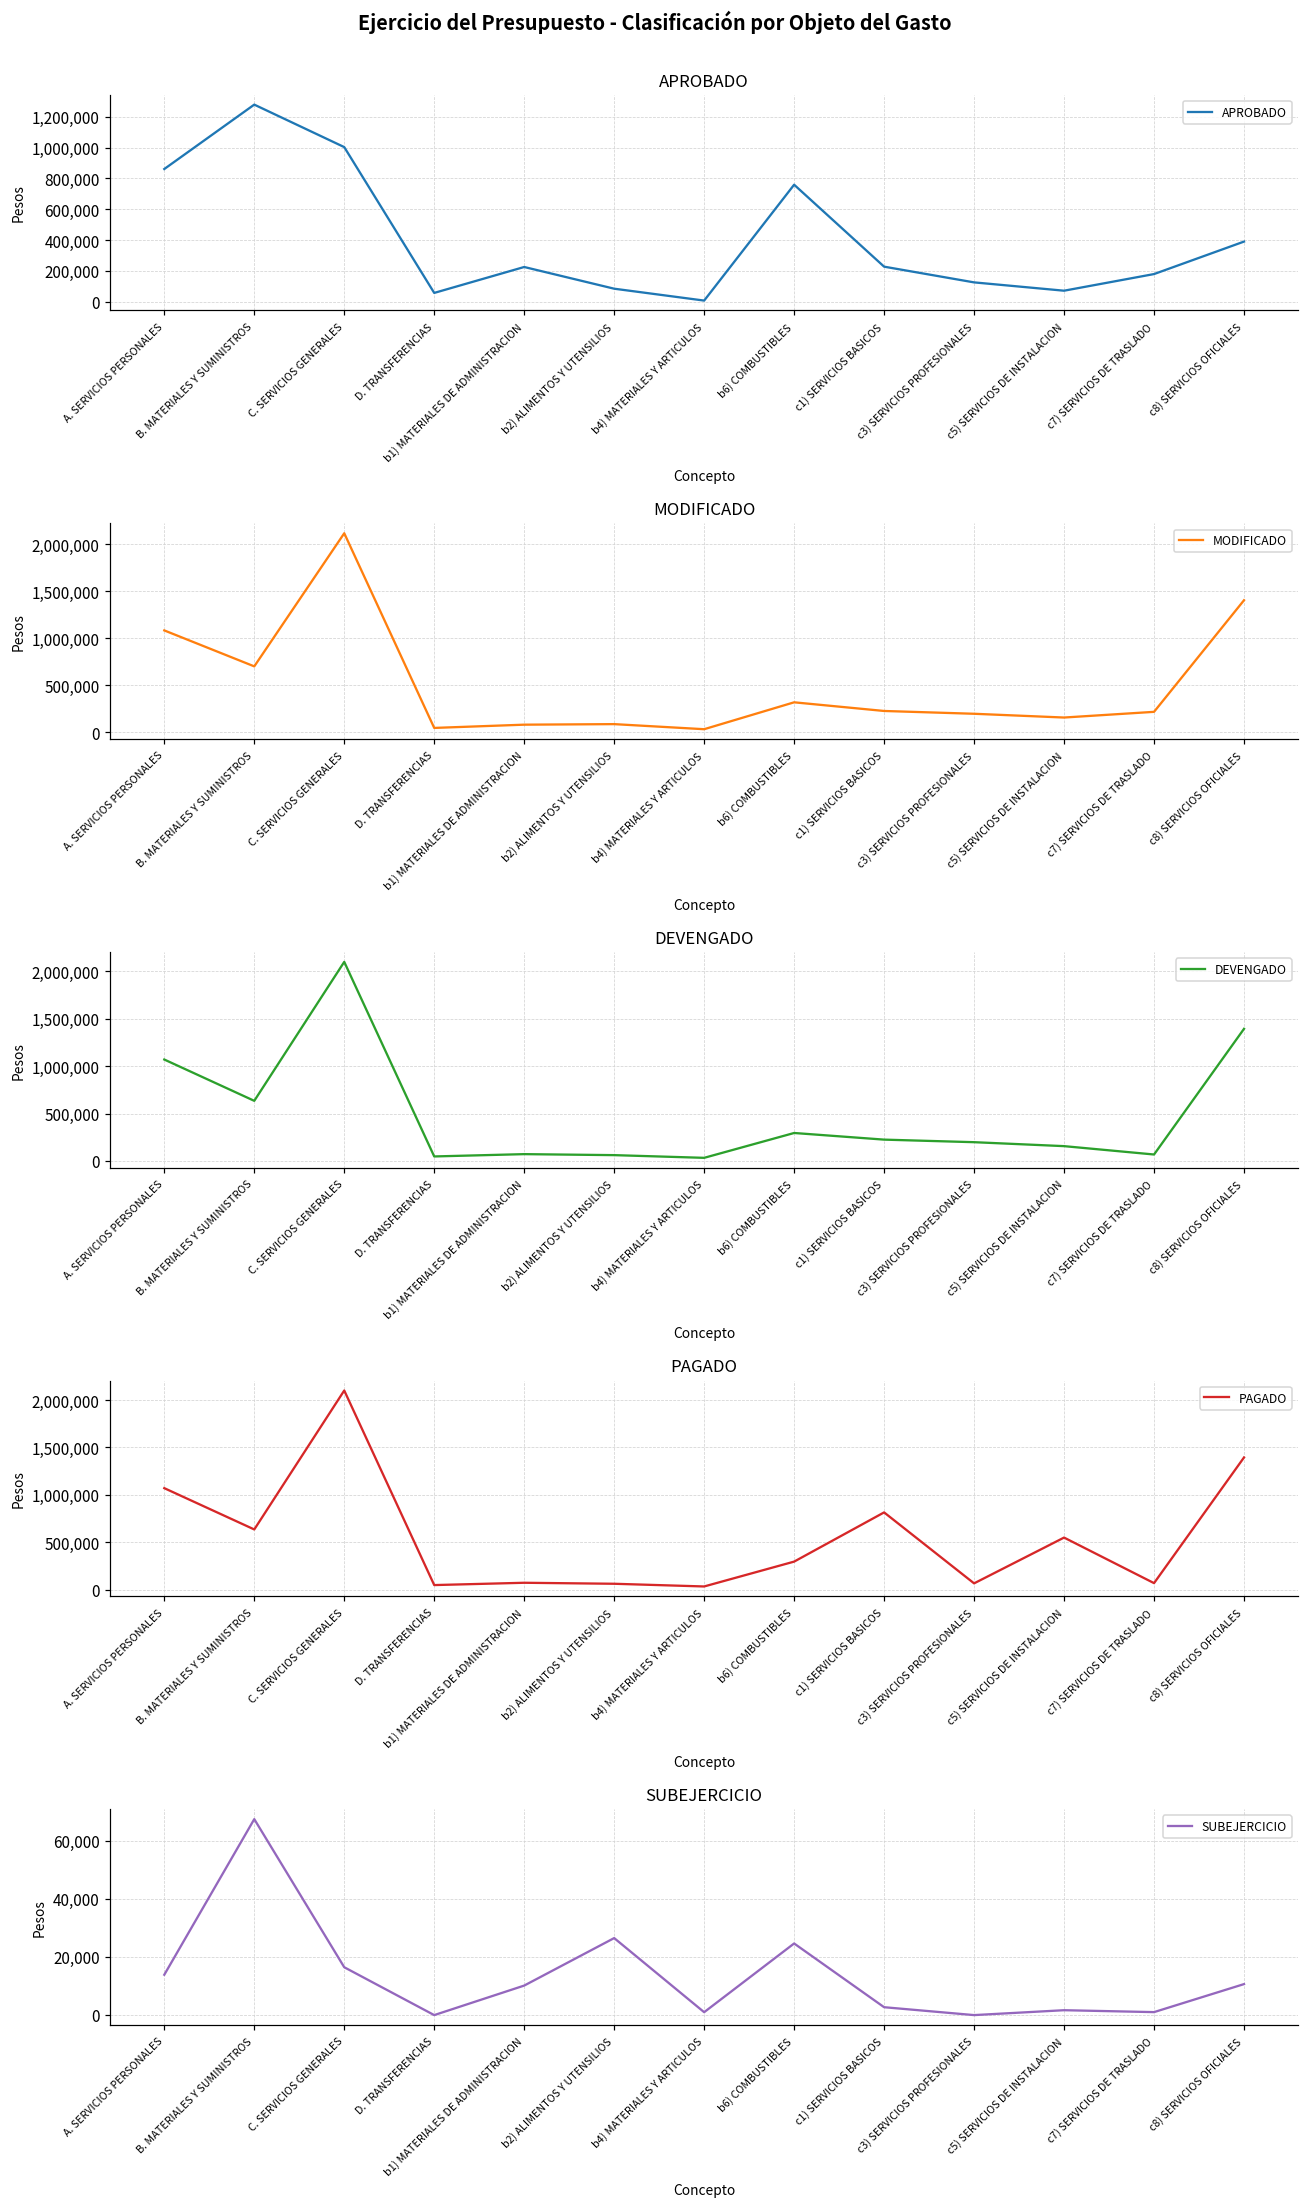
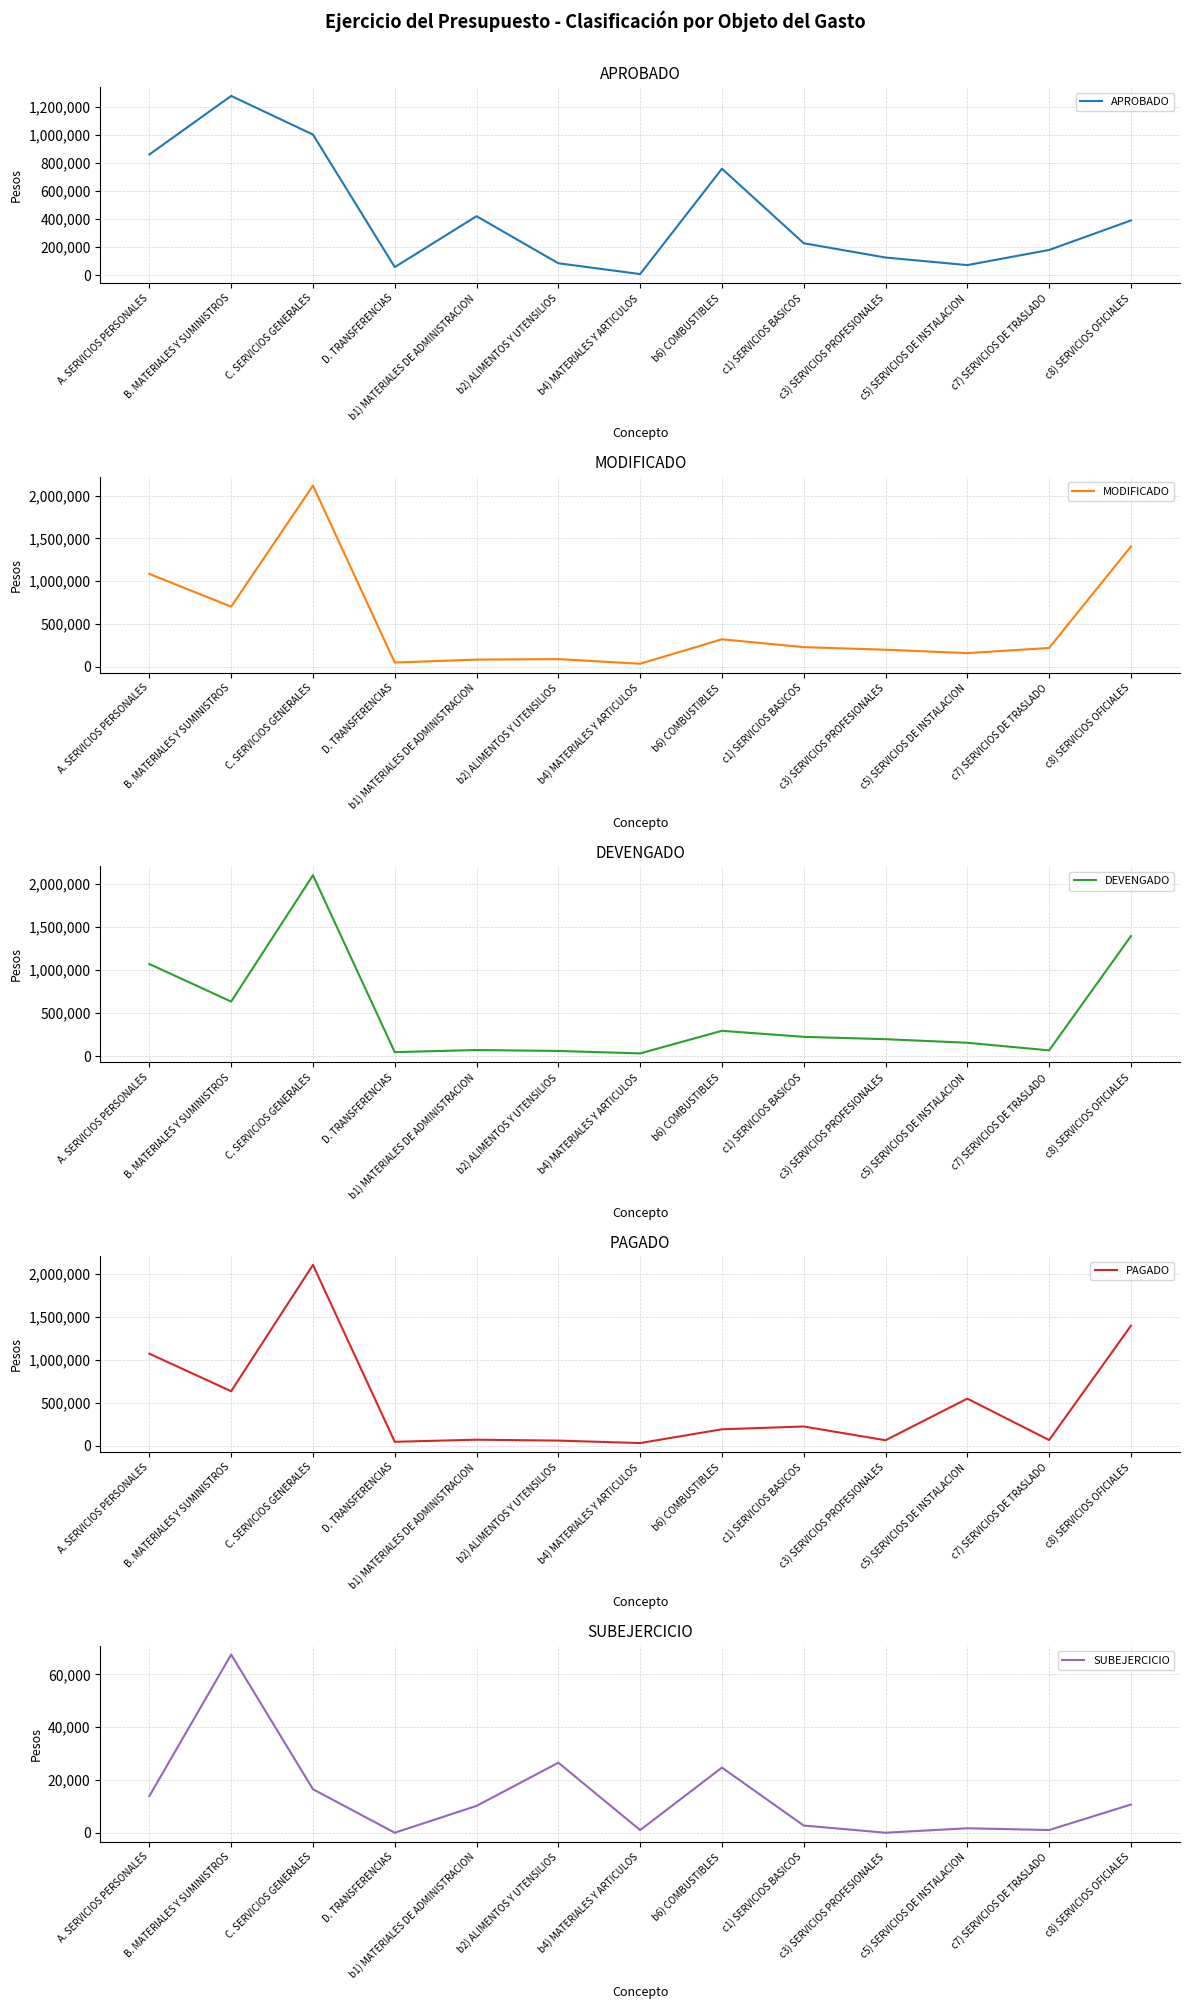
  {
    "APROBADO": {
      "A. SERVICIOS PERSONALES": "860,000",
      "B. MATERIALES Y SUMINISTROS": "1,280,000",
      "C. SERVICIOS GENERALES": "1,000,000",
      "D. TRANSFERENCIAS": "60,000",
-     "b1) MATERIALES DE ADMINISTRACION": "230,000",
+     "b1) MATERIALES DE ADMINISTRACION": "420,000",
      "b2) ALIMENTOS Y UTENSILIOS": "90,000",
      "b4) MATERIALES Y ARTICULOS": "10,000",
      "b6) COMBUSTIBLES": "760,000",
      "c1) SERVICIOS BASICOS": "230,000",
      "c3) SERVICIOS PROFESIONALES": "130,000",
      "c5) SERVICIOS DE INSTALACION": "70,000",
      "c7) SERVICIOS DE TRASLADO": "180,000",
      "c8) SERVICIOS OFICIALES": "390,000"
    },
    "MODIFICADO": {
      "A. SERVICIOS PERSONALES": "1,100,000",
      "B. MATERIALES Y SUMINISTROS": "700,000",
      "C. SERVICIOS GENERALES": "2,100,000",
      "D. TRANSFERENCIAS": "0",
      "b1) MATERIALES DE ADMINISTRACION": "100,000",
      "b2) ALIMENTOS Y UTENSILIOS": "100,000",
      "b4) MATERIALES Y ARTICULOS": "0",
      "b6) COMBUSTIBLES": "300,000",
      "c1) SERVICIOS BASICOS": "200,000",
      "c3) SERVICIOS PROFESIONALES": "200,000",
      "c5) SERVICIOS DE INSTALACION": "200,000",
      "c7) SERVICIOS DE TRASLADO": "200,000",
      "c8) SERVICIOS OFICIALES": "1,400,000"
    },
    "DEVENGADO": {
      "A. SERVICIOS PERSONALES": "1,100,000",
      "B. MATERIALES Y SUMINISTROS": "600,000",
      "C. SERVICIOS GENERALES": "2,100,000",
      "D. TRANSFERENCIAS": "0",
      "b1) MATERIALES DE ADMINISTRACION": "100,000",
      "b2) ALIMENTOS Y UTENSILIOS": "100,000",
      "b4) MATERIALES Y ARTICULOS": "0",
      "b6) COMBUSTIBLES": "300,000",
      "c1) SERVICIOS BASICOS": "200,000",
      "c3) SERVICIOS PROFESIONALES": "200,000",
      "c5) SERVICIOS DE INSTALACION": "200,000",
      "c7) SERVICIOS DE TRASLADO": "100,000",
      "c8) SERVICIOS OFICIALES": "1,400,000"
    },
    "PAGADO": {
      "A. SERVICIOS PERSONALES": "1,100,000",
      "B. MATERIALES Y SUMINISTROS": "600,000",
      "C. SERVICIOS GENERALES": "2,100,000",
      "D. TRANSFERENCIAS": "0",
      "b1) MATERIALES DE ADMINISTRACION": "100,000",
      "b2) ALIMENTOS Y UTENSILIOS": "100,000",
      "b4) MATERIALES Y ARTICULOS": "0",
-     "b6) COMBUSTIBLES": "300,000",
-     "c1) SERVICIOS BASICOS": "800,000",
+     "b6) COMBUSTIBLES": "200,000",
+     "c1) SERVICIOS BASICOS": "200,000",
      "c3) SERVICIOS PROFESIONALES": "100,000",
      "c5) SERVICIOS DE INSTALACION": "500,000",
      "c7) SERVICIOS DE TRASLADO": "100,000",
      "c8) SERVICIOS OFICIALES": "1,400,000"
    },
    "SUBEJERCICIO": {
      "A. SERVICIOS PERSONALES": "14,000",
      "B. MATERIALES Y SUMINISTROS": "68,000",
      "C. SERVICIOS GENERALES": "16,000",
      "D. TRANSFERENCIAS": "0",
      "b1) MATERIALES DE ADMINISTRACION": "10,000",
      "b2) ALIMENTOS Y UTENSILIOS": "27,000",
      "b4) MATERIALES Y ARTICULOS": "1,000",
      "b6) COMBUSTIBLES": "25,000",
      "c1) SERVICIOS BASICOS": "3,000",
      "c3) SERVICIOS PROFESIONALES": "0",
      "c5) SERVICIOS DE INSTALACION": "2,000",
      "c7) SERVICIOS DE TRASLADO": "1,000",
      "c8) SERVICIOS OFICIALES": "11,000"
    }
  }
